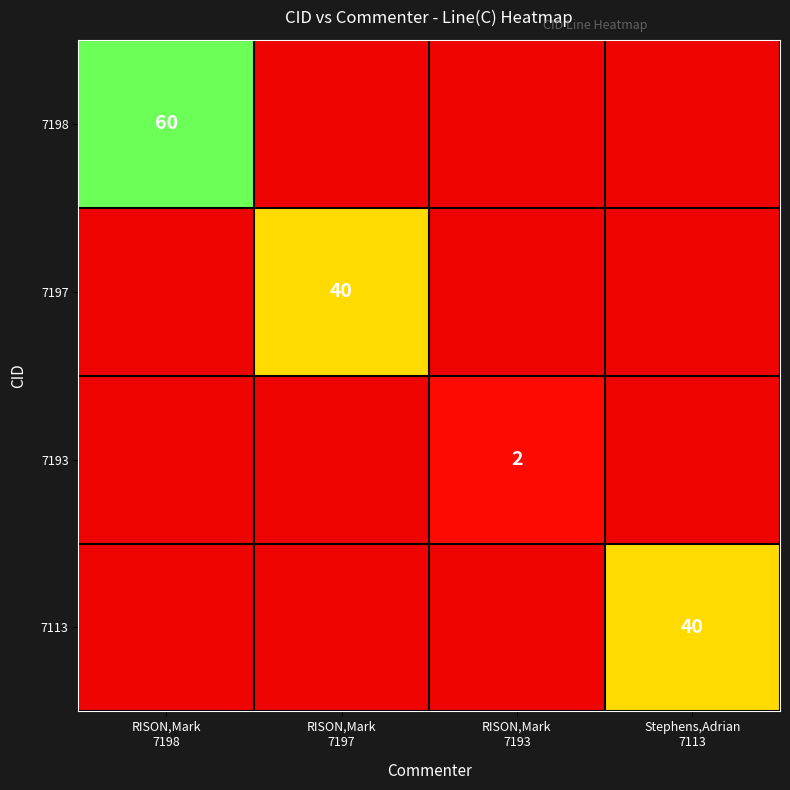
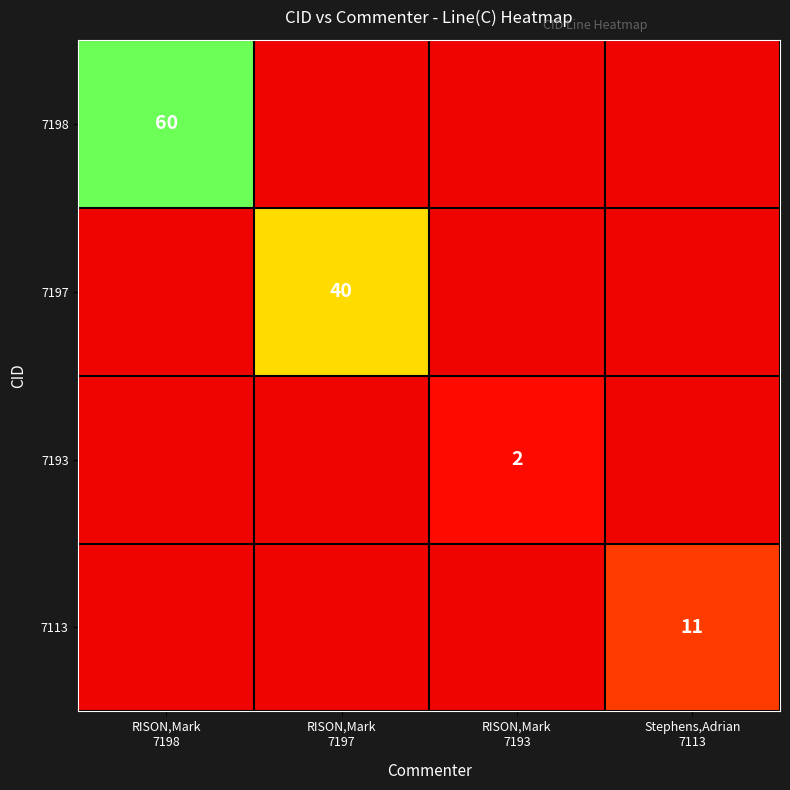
  {
    "7198": {
      "RISON,Mark 7198": 60
    },
    "7197": {
      "RISON,Mark 7197": 40
    },
    "7193": {
      "RISON,Mark 7193": 2
    },
    "7113": {
-     "Stephens,Adrian 7113": 40
+     "Stephens,Adrian 7113": 11
    }
  }
